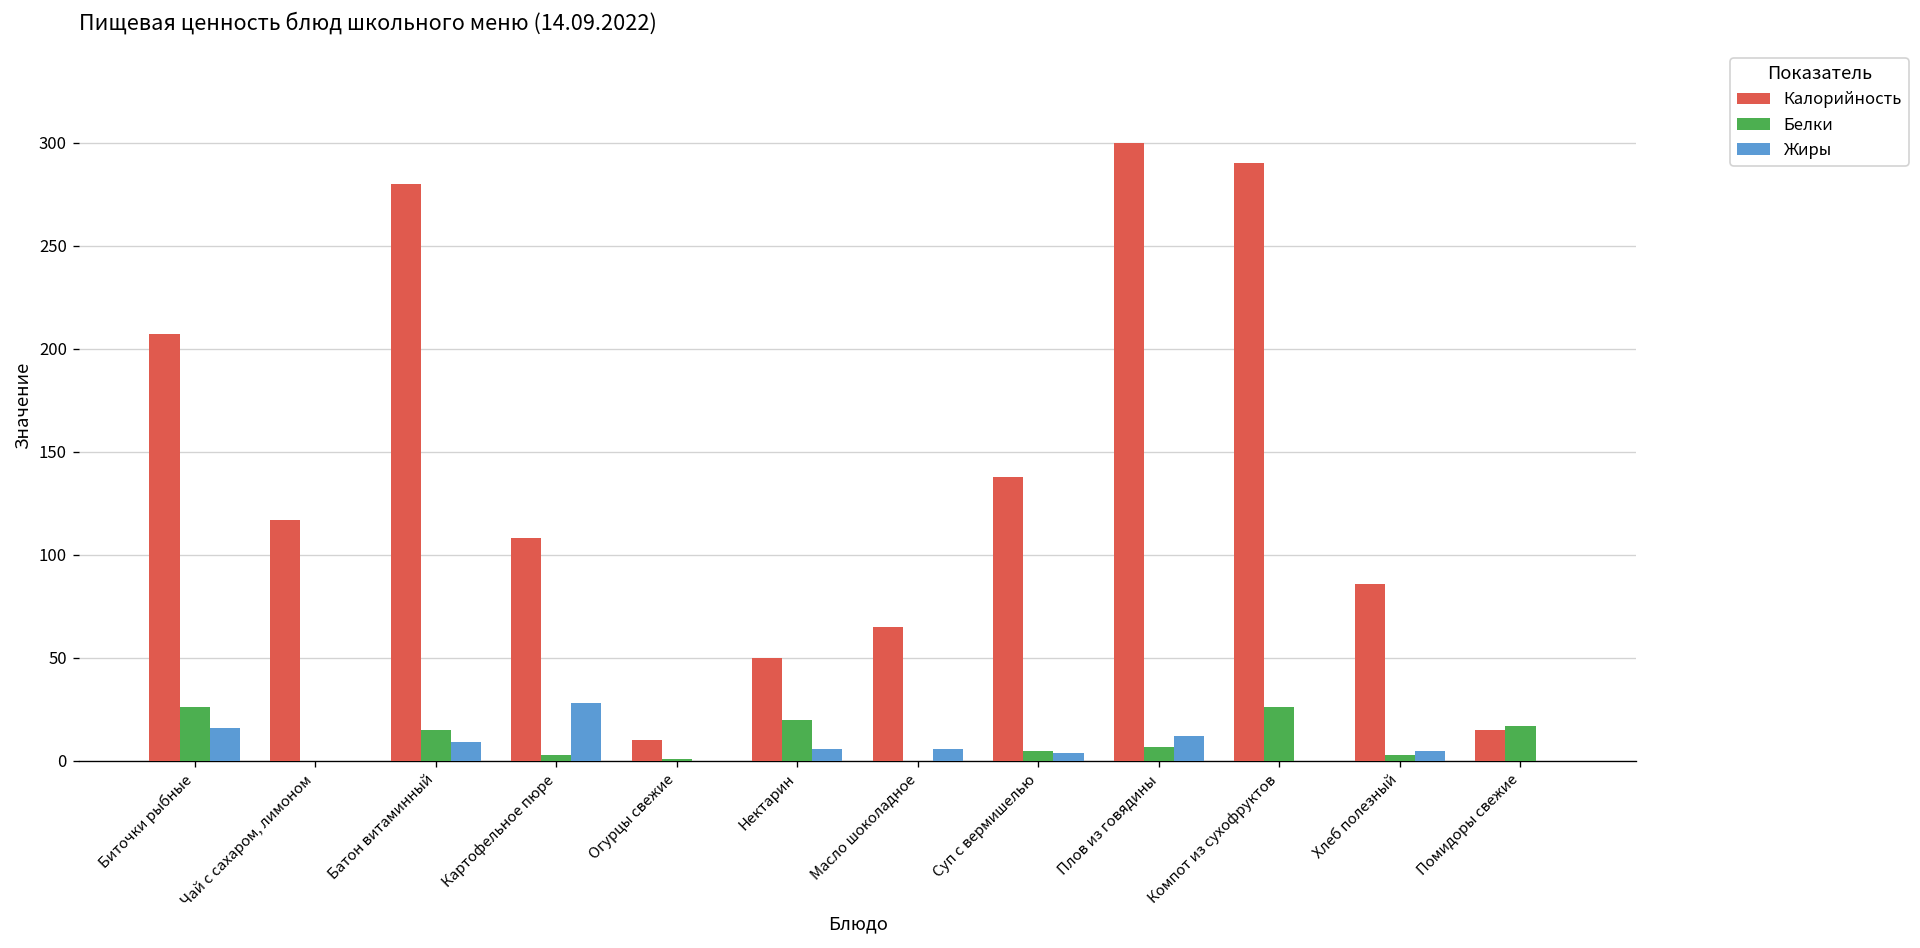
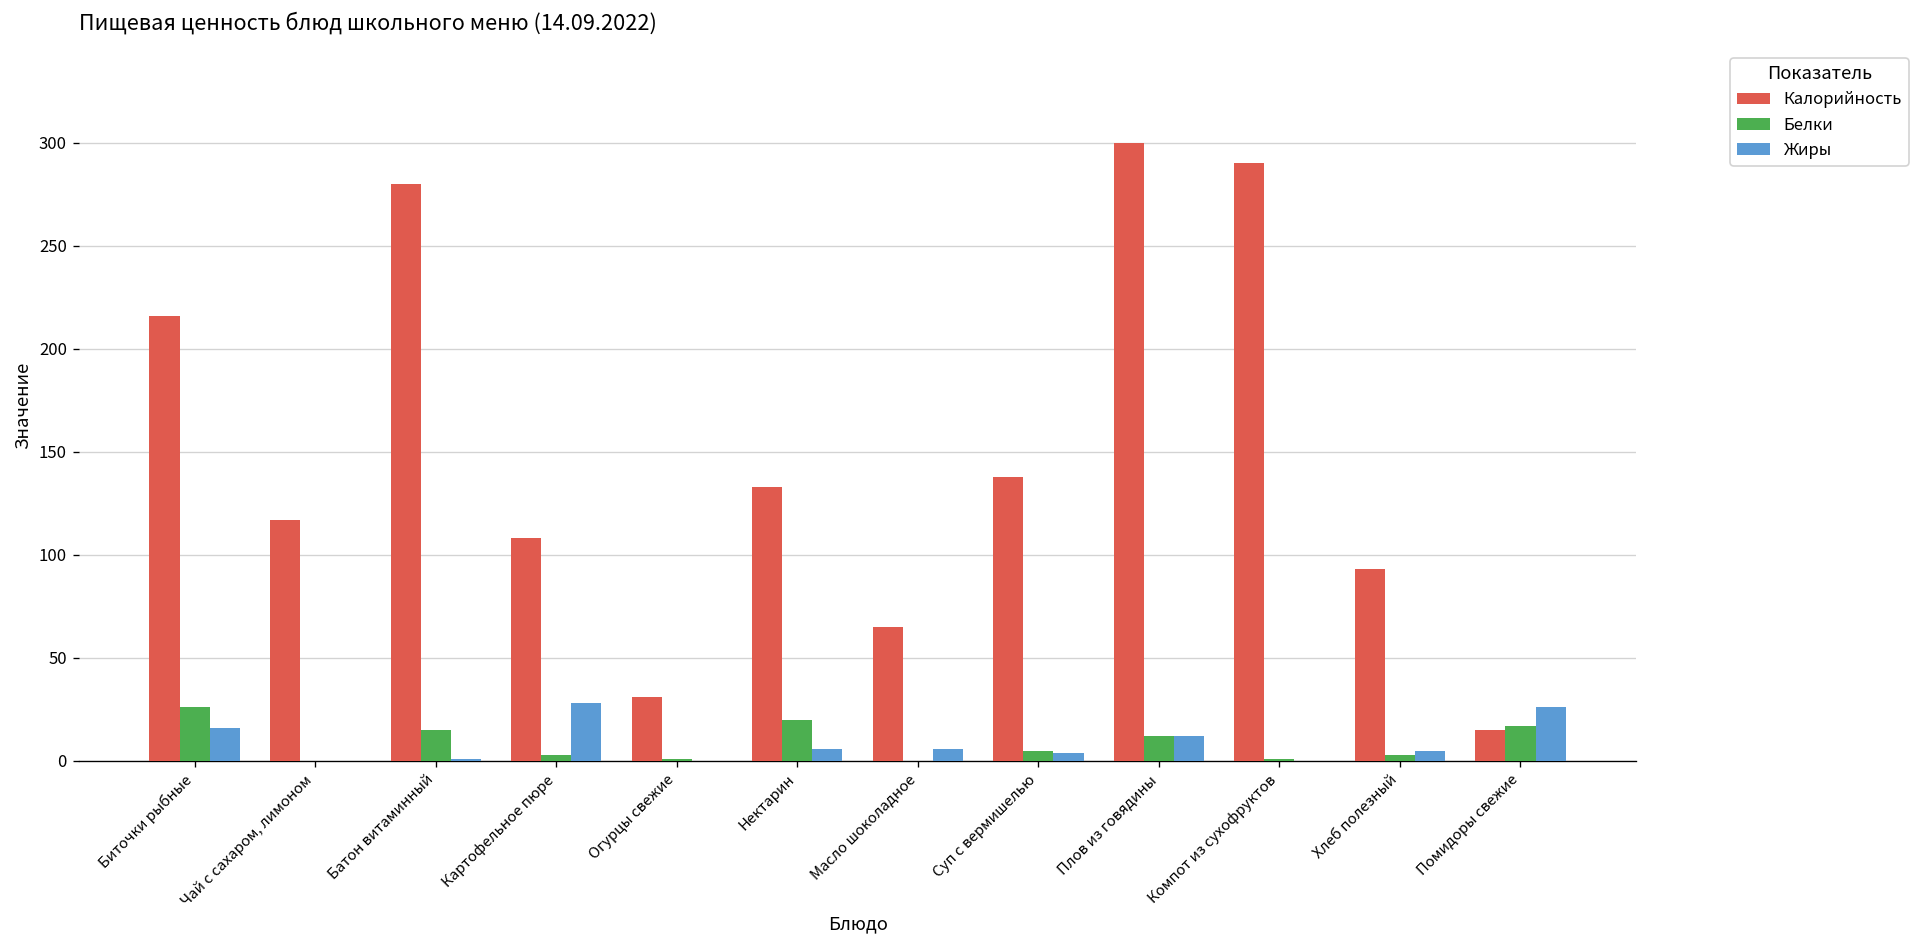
  {
    "Калорийность": {
-     "Биточки рыбные": 207,
+     "Биточки рыбные": 216,
      "Чай с сахаром, лимоном": 117,
      "Батон витаминный": 280,
      "Картофельное пюре": 108,
-     "Огурцы свежие": 10,
-     "Нектарин": 50,
+     "Огурцы свежие": 31,
+     "Нектарин": 133,
      "Масло шоколадное": 65,
      "Суп с вермишелью": 138,
      "Плов из говядины": 300,
      "Компот из сухофруктов": 290,
-     "Хлеб полезный": 86,
+     "Хлеб полезный": 93,
      "Помидоры свежие": 15
    },
    "Белки": {
      "Биточки рыбные": 26,
      "Чай с сахаром, лимоном": 0,
      "Батон витаминный": 15,
      "Картофельное пюре": 3,
      "Нектарин": 20,
      "Масло шоколадное": 0,
      "Суп с вермишелью": 5,
-     "Плов из говядины": 7,
-     "Компот из сухофруктов": 26,
+     "Плов из говядины": 12,
+     "Компот из сухофруктов": 1,
      "Хлеб полезный": 3,
      "Помидоры свежие": 17
    },
    "Жиры": {
      "Биточки рыбные": 16,
      "Чай с сахаром, лимоном": 0,
-     "Батон витаминный": 9,
+     "Батон витаминный": 1,
      "Картофельное пюре": 28,
      "Огурцы свежие": 0,
      "Нектарин": 6,
      "Масло шоколадное": 6,
      "Суп с вермишелью": 4,
      "Плов из говядины": 12,
      "Компот из сухофруктов": 0,
      "Хлеб полезный": 5,
-     "Помидоры свежие": 0
+     "Помидоры свежие": 26
    }
  }
